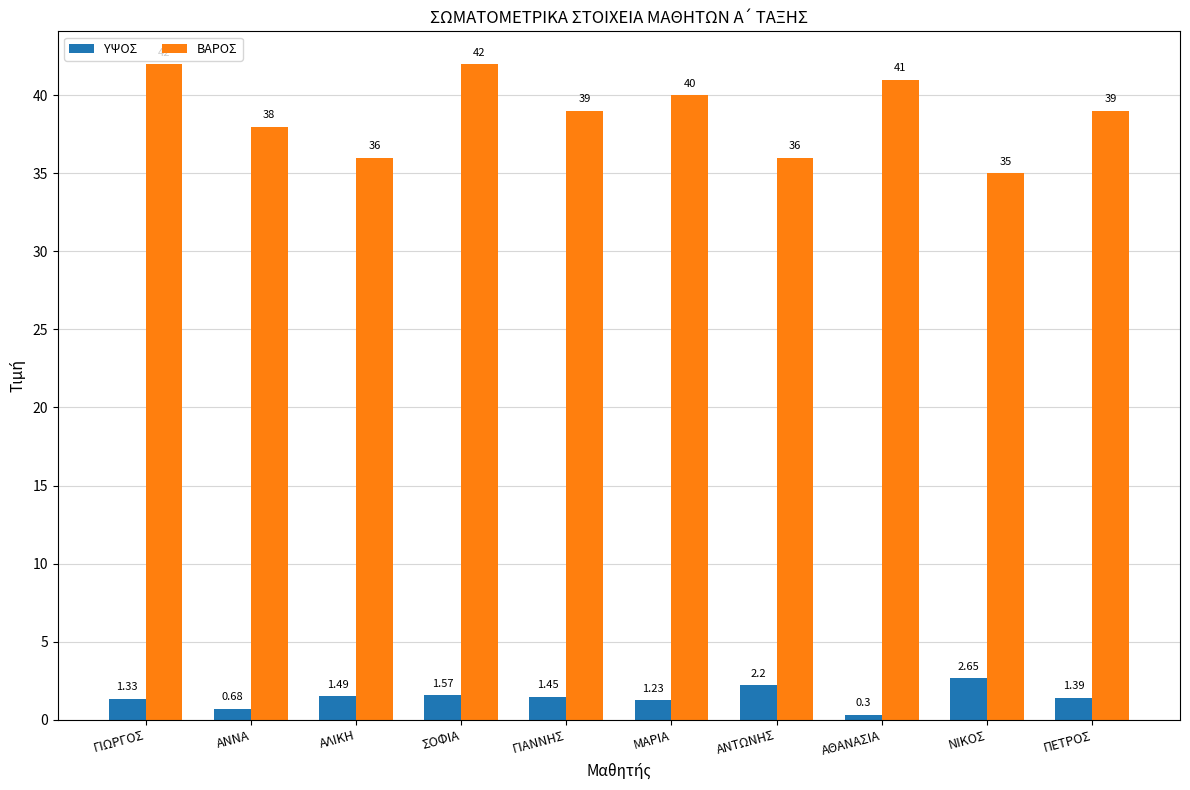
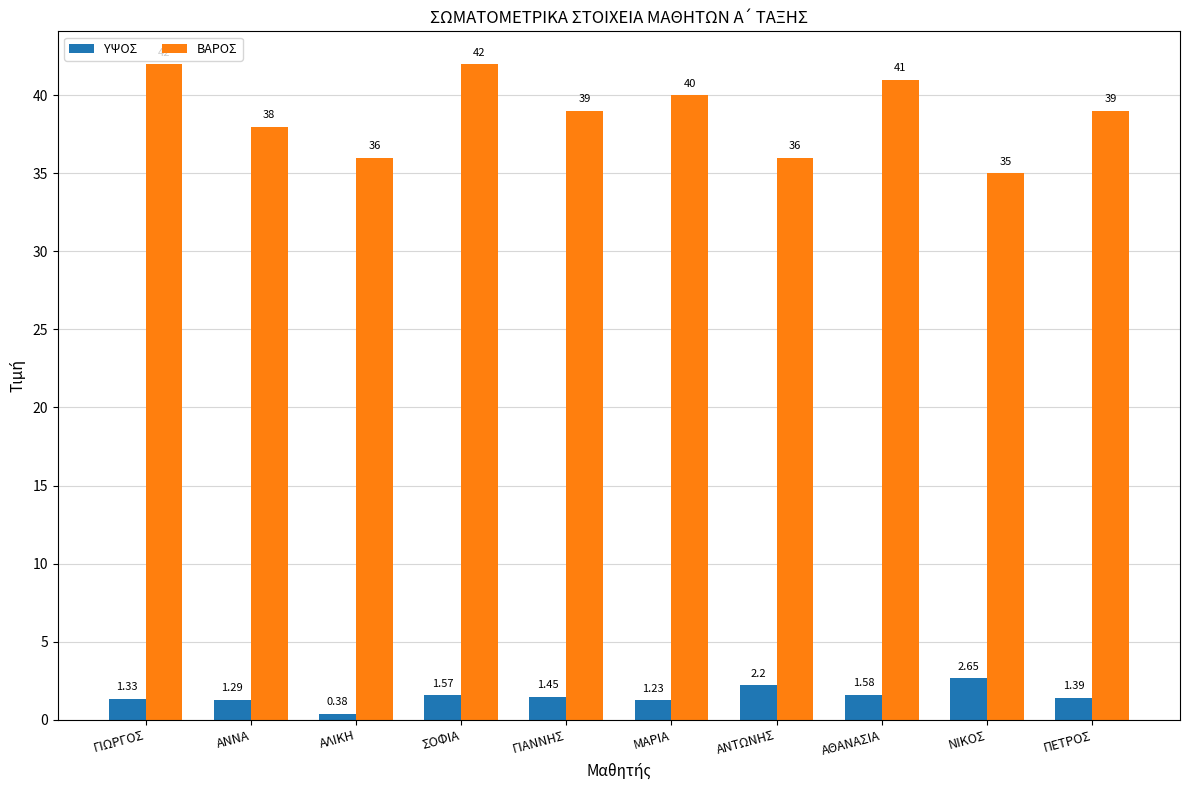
  {
    "ΥΨΟΣ": {
      "ΓΙΩΡΓΟΣ": 1.33,
-     "ΑΝΝΑ": 0.68,
-     "ΑΛΙΚΗ": 1.49,
+     "ΑΝΝΑ": 1.29,
+     "ΑΛΙΚΗ": 0.38,
      "ΣΟΦΙΑ": 1.57,
      "ΓΙΑΝΝΗΣ": 1.45,
      "ΜΑΡΙΑ": 1.23,
      "ΑΝΤΩΝΗΣ": 2.2,
-     "ΑΘΑΝΑΣΙΑ": 0.3,
+     "ΑΘΑΝΑΣΙΑ": 1.58,
      "ΝΙΚΟΣ": 2.65,
      "ΠΕΤΡΟΣ": 1.39
    },
    "ΒΑΡΟΣ": {
      "ΑΝΝΑ": 38,
      "ΑΛΙΚΗ": 36,
      "ΣΟΦΙΑ": 42,
      "ΓΙΑΝΝΗΣ": 39,
      "ΜΑΡΙΑ": 40,
      "ΑΝΤΩΝΗΣ": 36,
      "ΑΘΑΝΑΣΙΑ": 41,
      "ΝΙΚΟΣ": 35,
      "ΠΕΤΡΟΣ": 39
    }
  }
